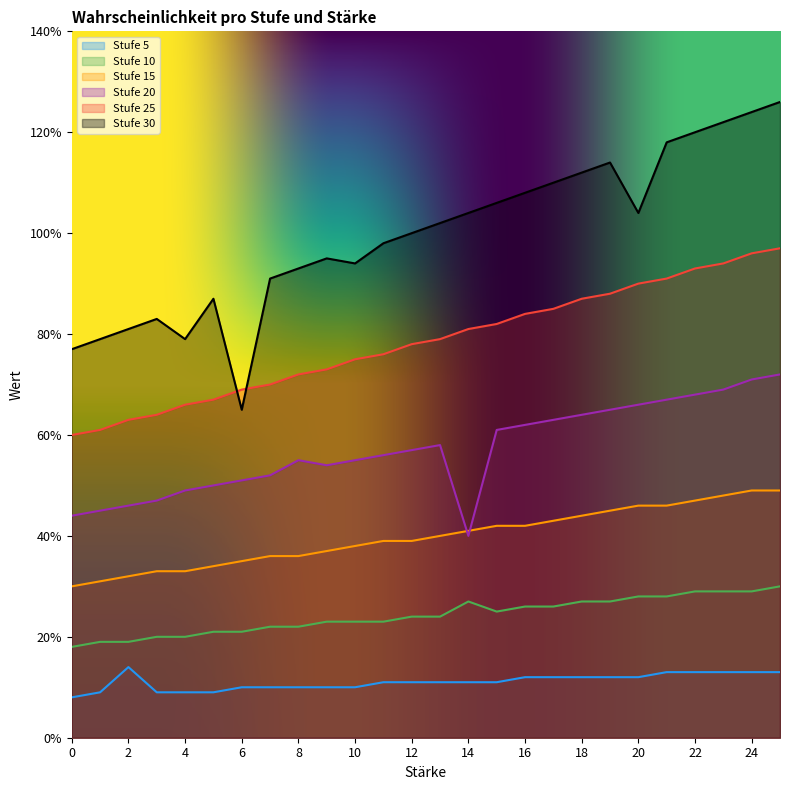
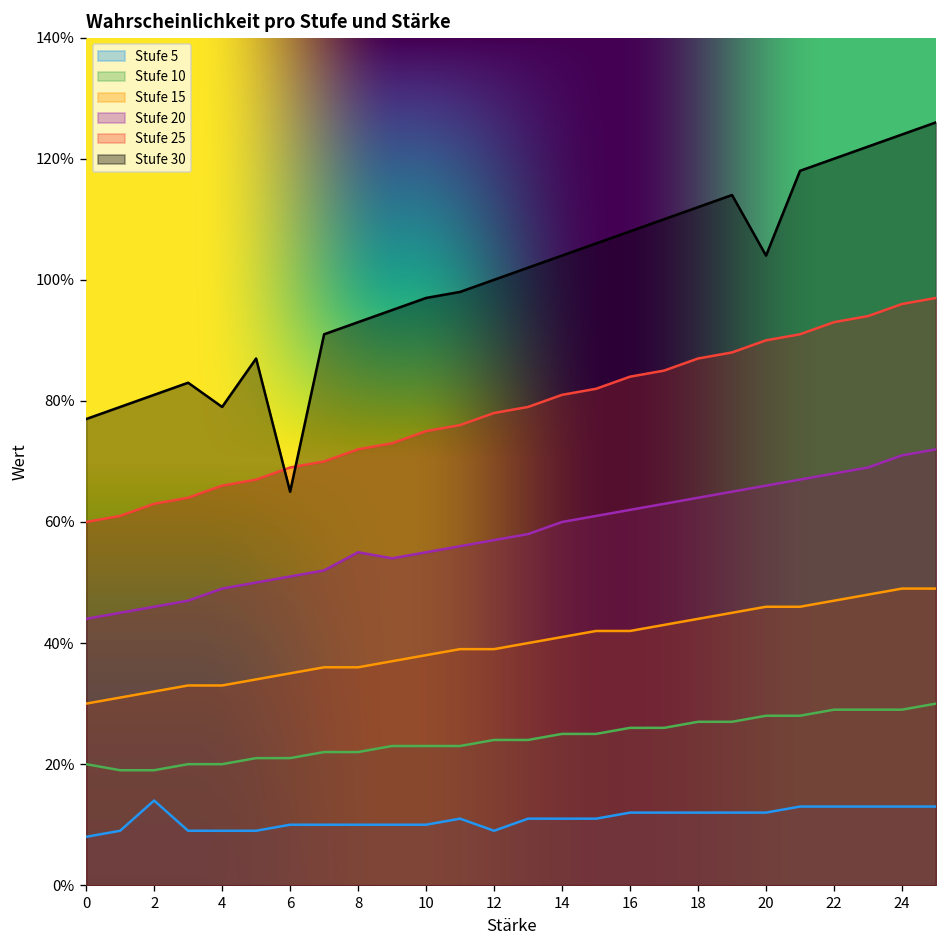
  {
    "Stufe 5": {
      "0": "8%",
      "2": "14%",
      "4": "9%",
      "6": "10%",
      "8": "10%",
      "10": "10%",
-     "12": "11%",
+     "12": "9%",
      "14": "11%",
      "16": "12%",
      "18": "12%",
      "20": "12%",
      "22": "13%",
      "24": "13%"
    },
    "Stufe 10": {
-     "0": "18%",
+     "0": "20%",
      "2": "19%",
      "4": "20%",
      "6": "21%",
      "8": "22%",
      "10": "23%",
      "12": "24%",
-     "14": "27%",
+     "14": "25%",
      "16": "26%",
      "18": "27%",
      "20": "28%",
      "22": "29%",
      "24": "29%"
    },
    "Stufe 20": {
      "0": "44%",
      "2": "46%",
      "4": "49%",
      "6": "51%",
      "8": "55%",
      "10": "55%",
      "12": "57%",
-     "14": "40%",
+     "14": "60%",
      "16": "62%",
      "18": "64%",
      "20": "66%",
      "22": "68%",
      "24": "71%"
    },
    "Stufe 30": {
      "0": "77%",
      "2": "81%",
      "4": "79%",
      "6": "65%",
      "8": "93%",
-     "10": "94%",
+     "10": "97%",
      "12": "100%",
      "14": "104%",
      "16": "108%",
      "18": "112%",
      "20": "104%",
      "22": "120%",
      "24": "124%"
    }
  }
